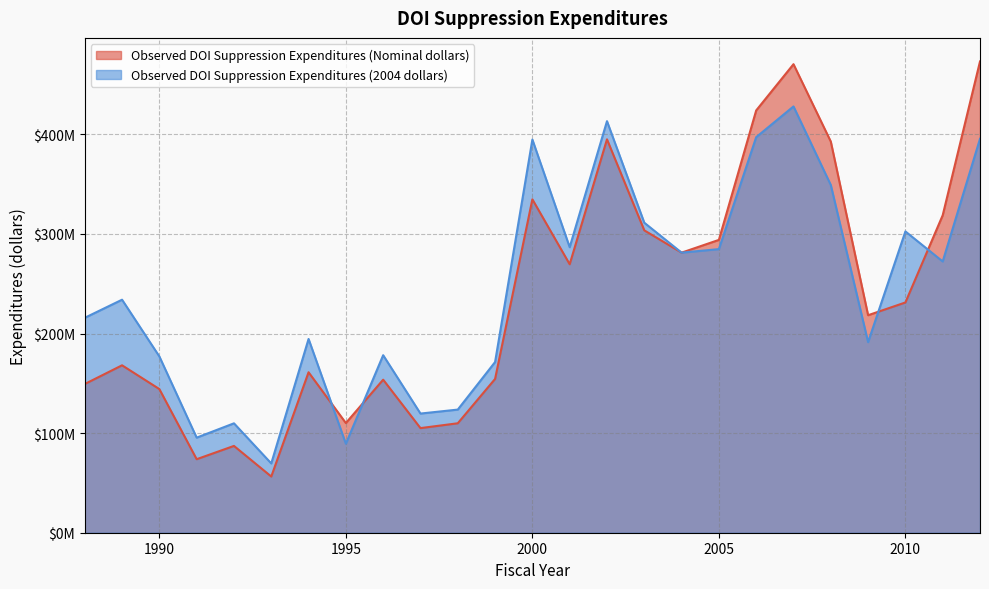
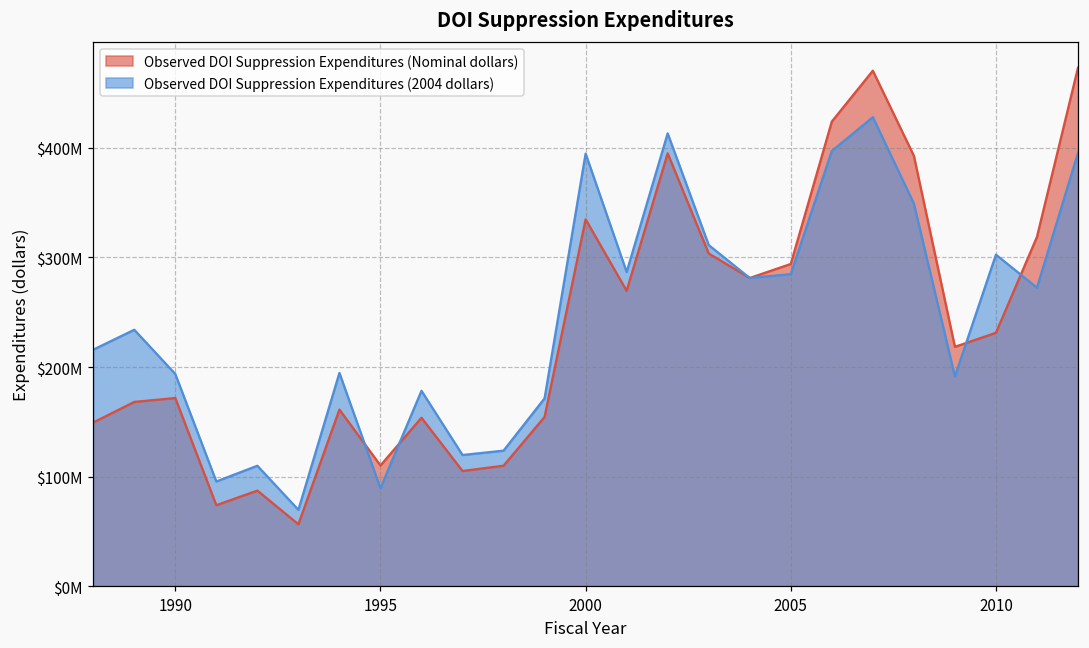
  {
    "Observed DOI Suppression Expenditures (Nominal dollars)": {
-     "1990": "$140000000",
+     "1990": "$170000000",
      "1995": "$110000000",
      "2000": "$330000000",
      "2005": "$290000000",
      "2010": "$230000000"
    },
    "Observed DOI Suppression Expenditures (2004 dollars)": {
-     "1990": "$180000000",
+     "1990": "$190000000",
      "1995": "$90000000",
      "2000": "$390000000",
      "2005": "$280000000",
      "2010": "$300000000"
    }
  }
